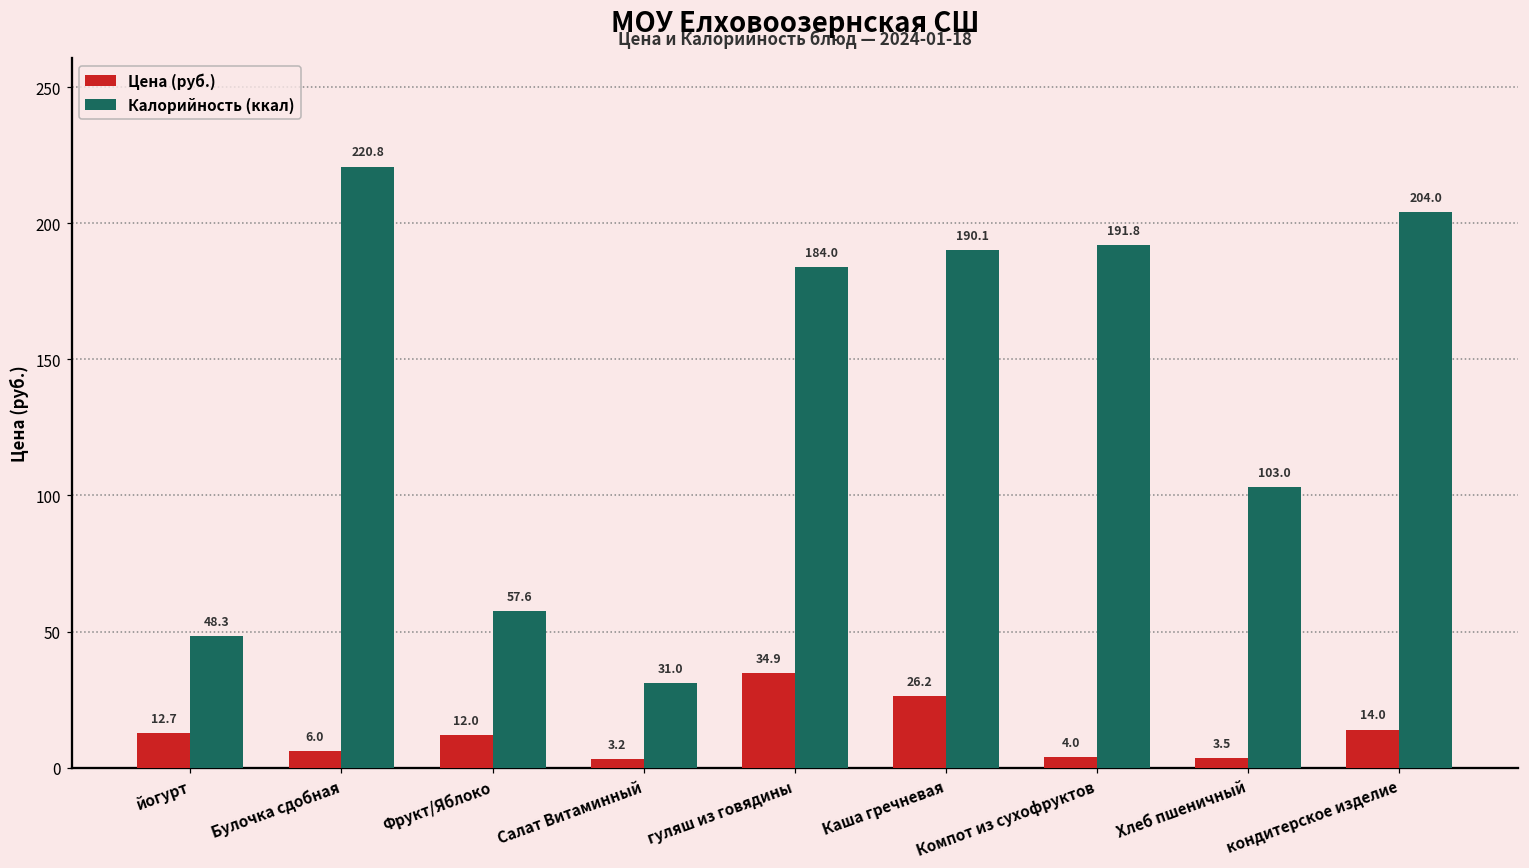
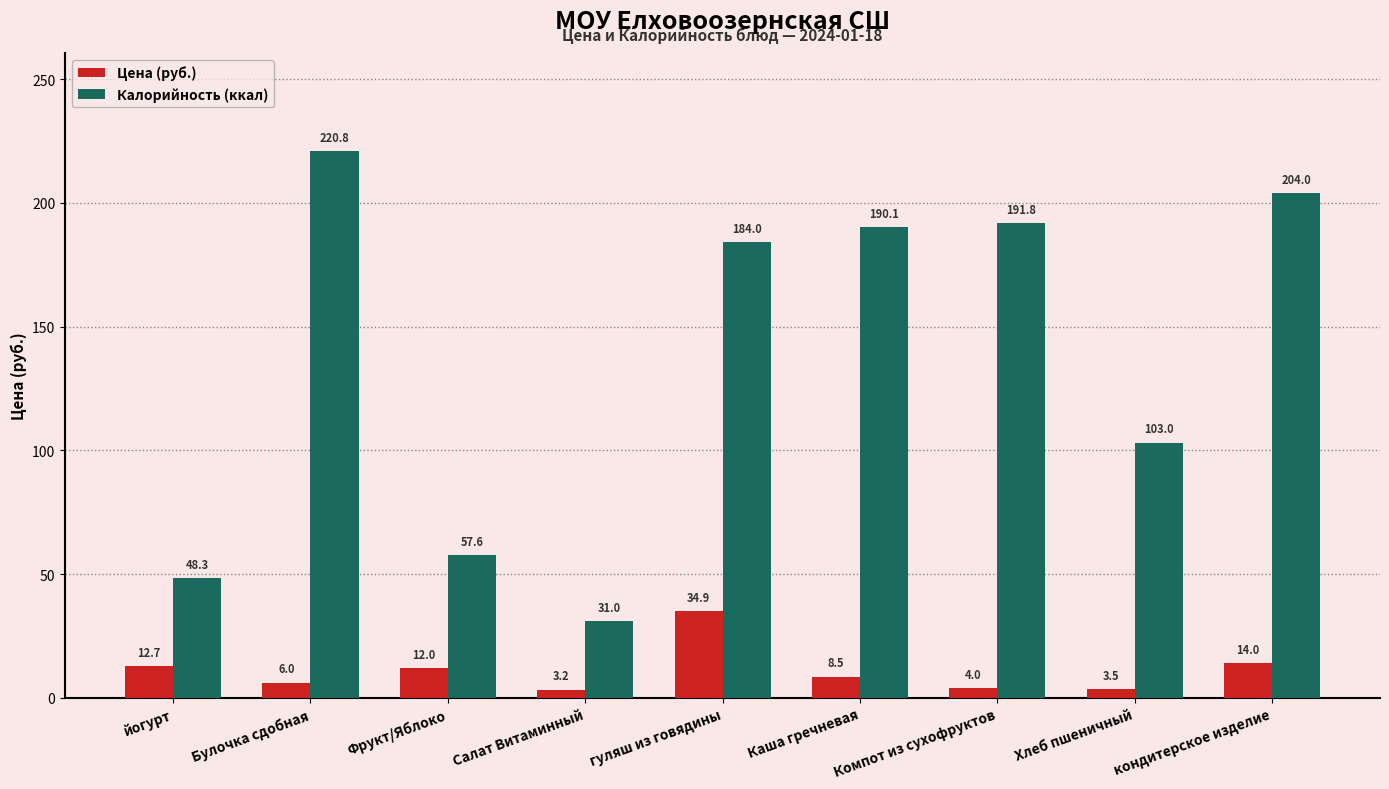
  {
    "Цена (руб.)": {
      "йогурт": 12.7,
      "Булочка сдобная": 6.0,
      "Фрукт/Яблоко": 12.0,
      "Салат Витаминный": 3.2,
      "гуляш из говядины": 34.9,
-     "Каша гречневая": 26.2,
+     "Каша гречневая": 8.5,
      "Компот из сухофруктов": 4.0,
      "Хлеб пшеничный": 3.5,
      "кондитерское изделие": 14.0
    },
    "Калорийность (ккал)": {
      "йогурт": 48.3,
      "Булочка сдобная": 220.8,
      "Фрукт/Яблоко": 57.6,
      "Салат Витаминный": 31.0,
      "гуляш из говядины": 184.0,
      "Каша гречневая": 190.1,
      "Компот из сухофруктов": 191.8,
      "Хлеб пшеничный": 103.0,
      "кондитерское изделие": 204.0
    }
  }
